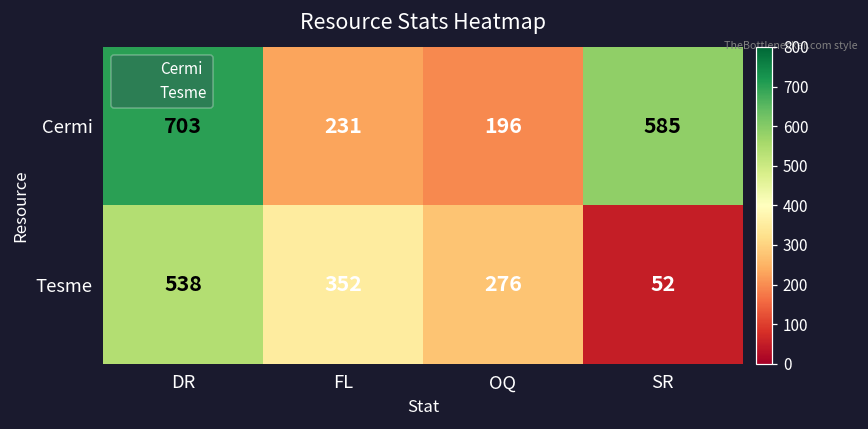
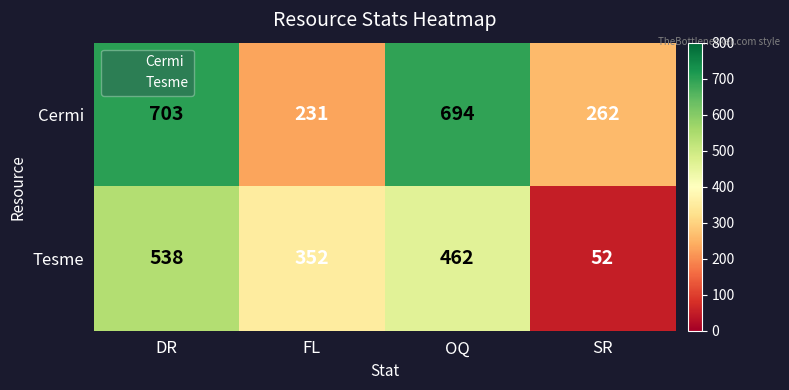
  {
    "Cermi": {
-     "OQ": 196,
-     "SR": 585
+     "OQ": 694,
+     "SR": 262
    },
    "Tesme": {
-     "OQ": 276
+     "OQ": 462
    }
  }
